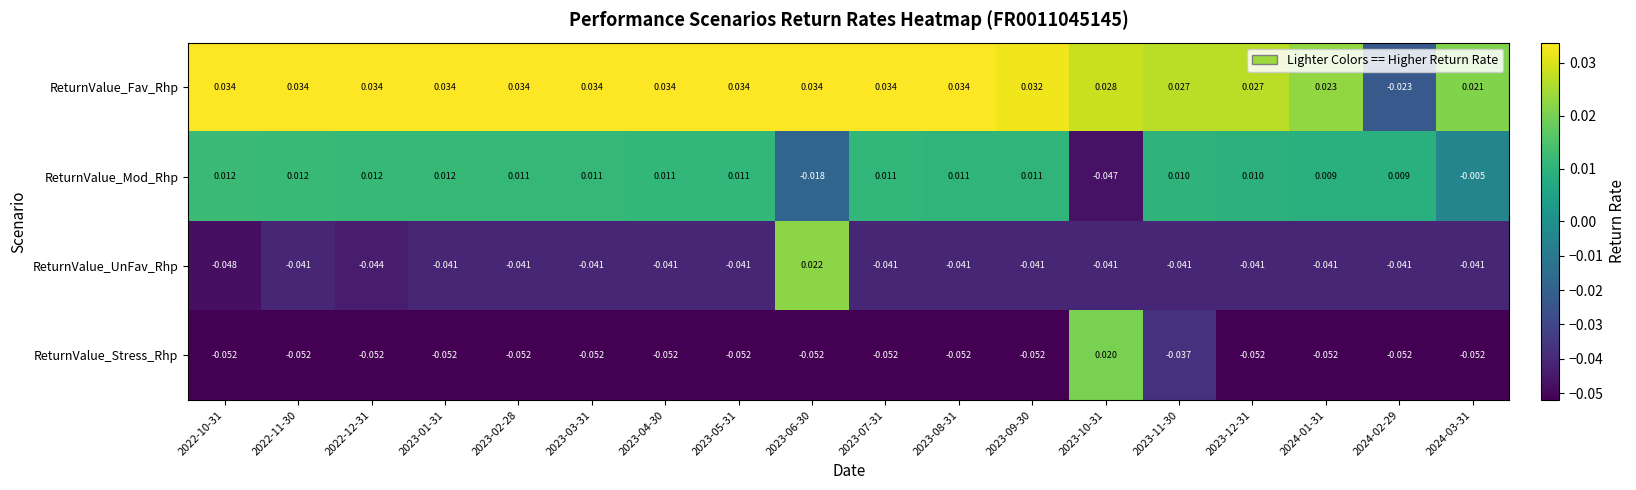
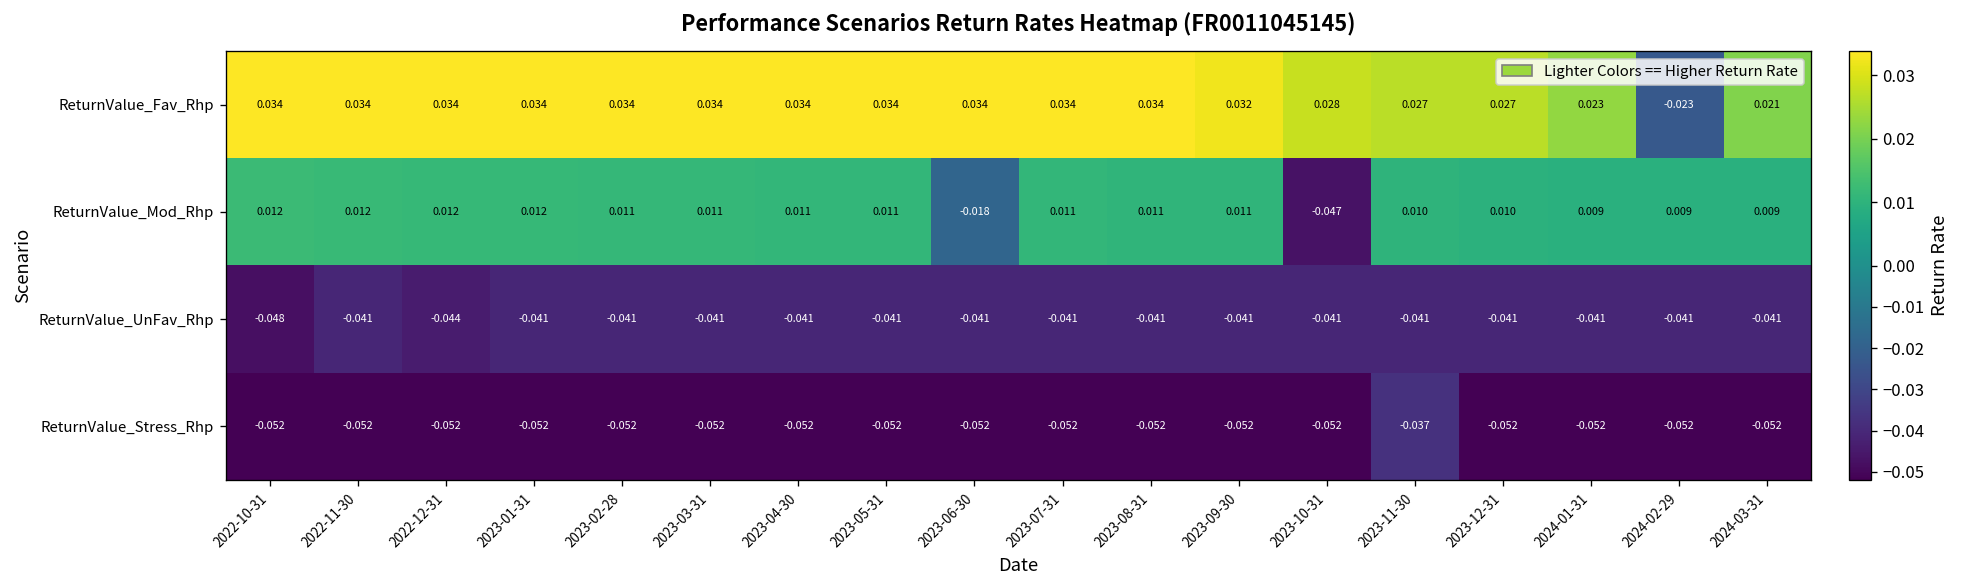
  {
    "ReturnValue_Fav_Rhp": {
      "2022-10-31": 0.034,
      "2022-11-30": 0.034,
      "2022-12-31": 0.034,
      "2023-01-31": 0.034,
      "2023-02-28": 0.034,
      "2023-03-31": 0.034,
      "2023-04-30": 0.034,
      "2023-05-31": 0.034,
      "2023-06-30": 0.034,
      "2023-07-31": 0.034,
      "2023-08-31": 0.034,
      "2023-09-30": 0.032,
      "2023-10-31": 0.028,
      "2023-11-30": 0.027,
      "2023-12-31": 0.027,
      "2024-01-31": 0.023,
      "2024-02-29": -0.023,
      "2024-03-31": 0.021
    },
    "ReturnValue_Mod_Rhp": {
      "2022-10-31": 0.012,
      "2022-11-30": 0.012,
      "2022-12-31": 0.012,
      "2023-01-31": 0.012,
      "2023-02-28": 0.011,
      "2023-03-31": 0.011,
      "2023-04-30": 0.011,
      "2023-05-31": 0.011,
      "2023-06-30": -0.018,
      "2023-07-31": 0.011,
      "2023-08-31": 0.011,
      "2023-09-30": 0.011,
      "2023-10-31": -0.047,
      "2023-11-30": 0.010,
      "2023-12-31": 0.010,
      "2024-01-31": 0.009,
      "2024-02-29": 0.009,
-     "2024-03-31": -0.005
+     "2024-03-31": 0.009
    },
    "ReturnValue_UnFav_Rhp": {
      "2022-10-31": -0.048,
      "2022-11-30": -0.041,
      "2022-12-31": -0.044,
      "2023-01-31": -0.041,
      "2023-02-28": -0.041,
      "2023-03-31": -0.041,
      "2023-04-30": -0.041,
      "2023-05-31": -0.041,
-     "2023-06-30": 0.022,
+     "2023-06-30": -0.041,
      "2023-07-31": -0.041,
      "2023-08-31": -0.041,
      "2023-09-30": -0.041,
      "2023-10-31": -0.041,
      "2023-11-30": -0.041,
      "2023-12-31": -0.041,
      "2024-01-31": -0.041,
      "2024-02-29": -0.041,
      "2024-03-31": -0.041
    },
    "ReturnValue_Stress_Rhp": {
      "2022-10-31": -0.052,
      "2022-11-30": -0.052,
      "2022-12-31": -0.052,
      "2023-01-31": -0.052,
      "2023-02-28": -0.052,
      "2023-03-31": -0.052,
      "2023-04-30": -0.052,
      "2023-05-31": -0.052,
      "2023-06-30": -0.052,
      "2023-07-31": -0.052,
      "2023-08-31": -0.052,
      "2023-09-30": -0.052,
-     "2023-10-31": 0.020,
+     "2023-10-31": -0.052,
      "2023-11-30": -0.037,
      "2023-12-31": -0.052,
      "2024-01-31": -0.052,
      "2024-02-29": -0.052,
      "2024-03-31": -0.052
    }
  }
